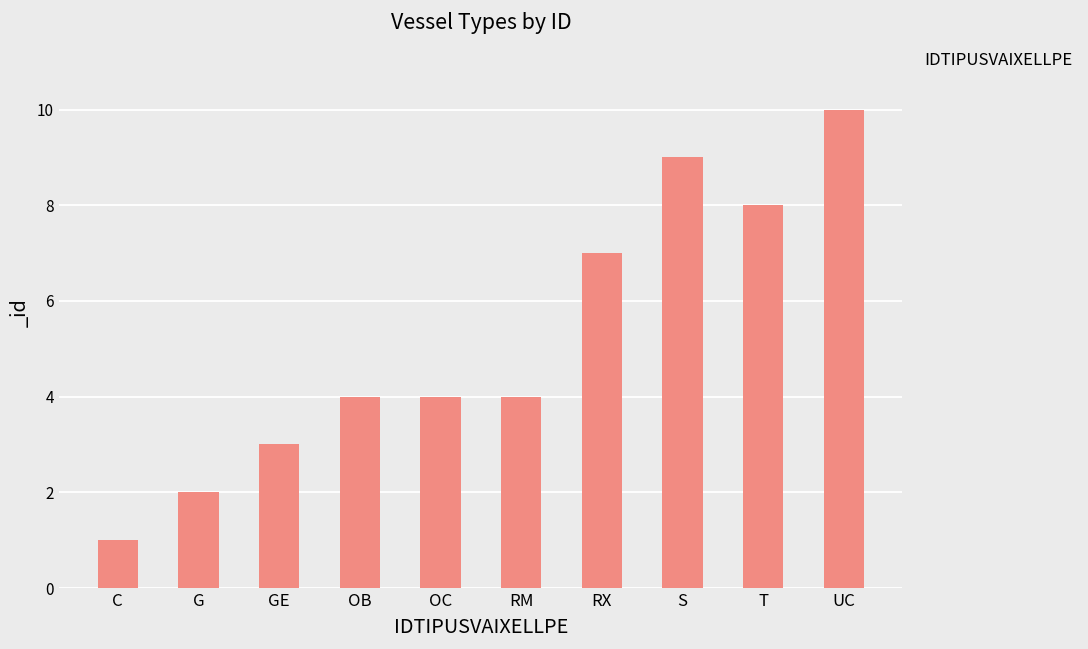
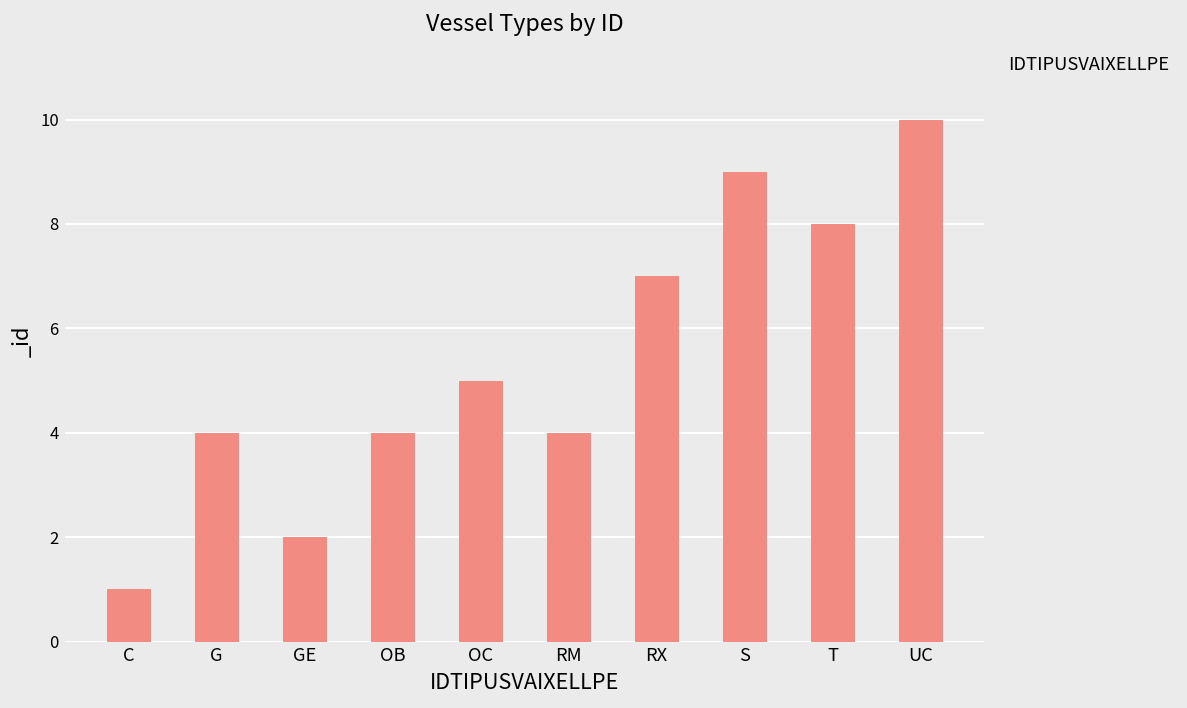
  {
    "C": 1,
-   "G": 2,
-   "GE": 3,
+   "G": 4,
+   "GE": 2,
    "OB": 4,
-   "OC": 4,
+   "OC": 5,
    "RM": 4,
    "RX": 7,
    "S": 9,
    "T": 8,
    "UC": 10
  }
